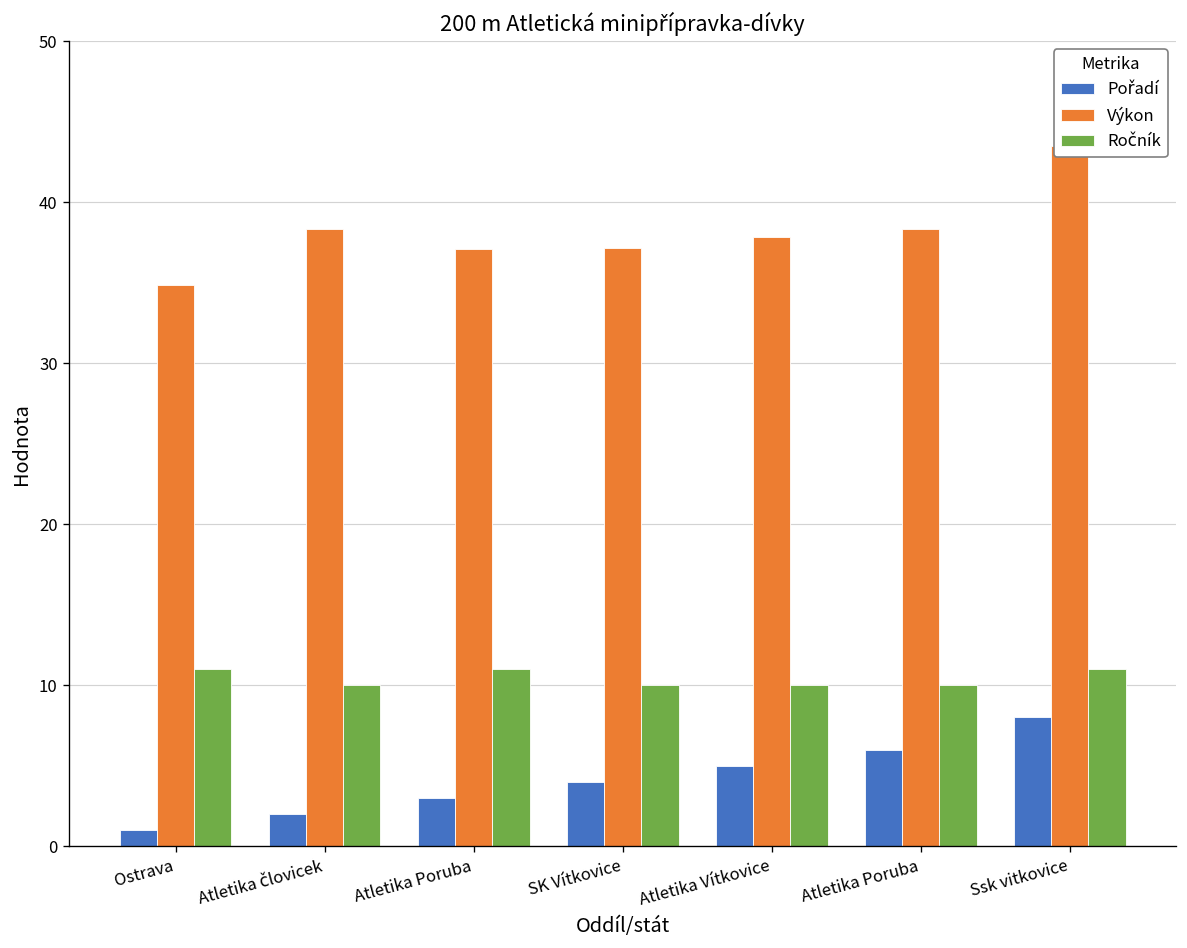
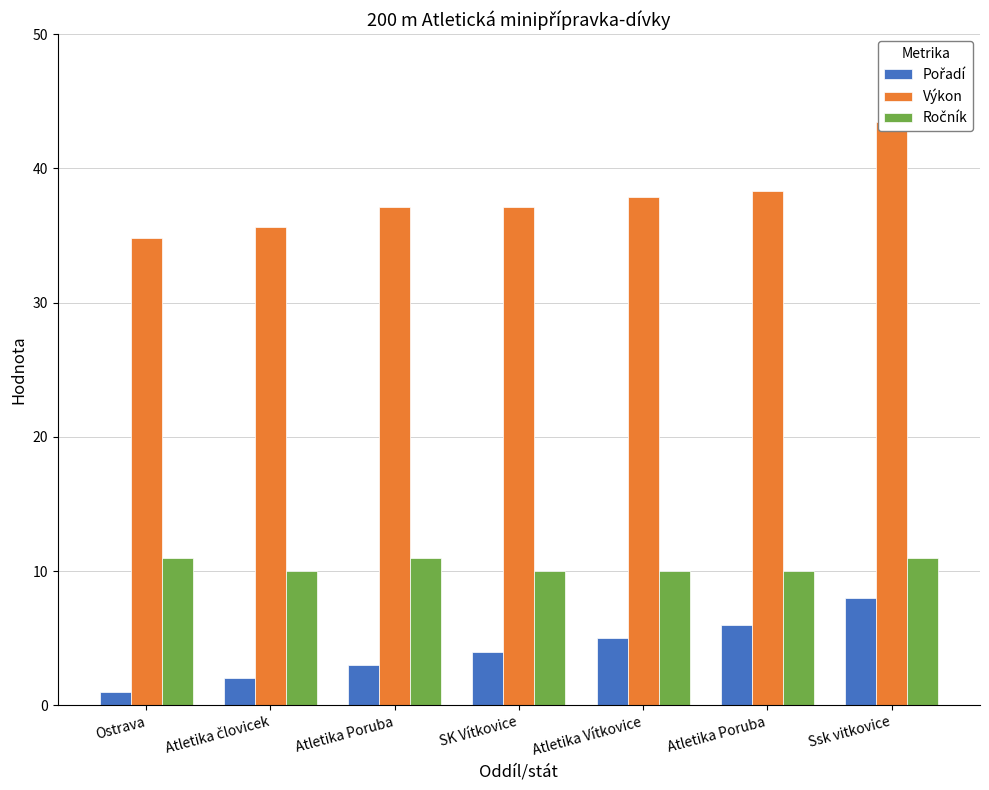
  {
    "Pořadí": {
      "Ostrava": 1.0,
      "Atletika človicek": 2.0,
      "SK Vítkovice": 4.0,
      "Atletika Vítkovice": 5.0,
      "Ssk vitkovice": 8.0
    },
    "Výkon": {
      "Ostrava": 34.9,
-     "Atletika človicek": 38.3,
+     "Atletika človicek": 35.7,
      "SK Vítkovice": 37.1,
      "Atletika Vítkovice": 37.9
    },
    "Ročník": {
      "Ostrava": 11.0,
      "Atletika človicek": 10.0,
      "SK Vítkovice": 10.0,
      "Atletika Vítkovice": 10.0,
      "Ssk vitkovice": 11.0
    }
  }
